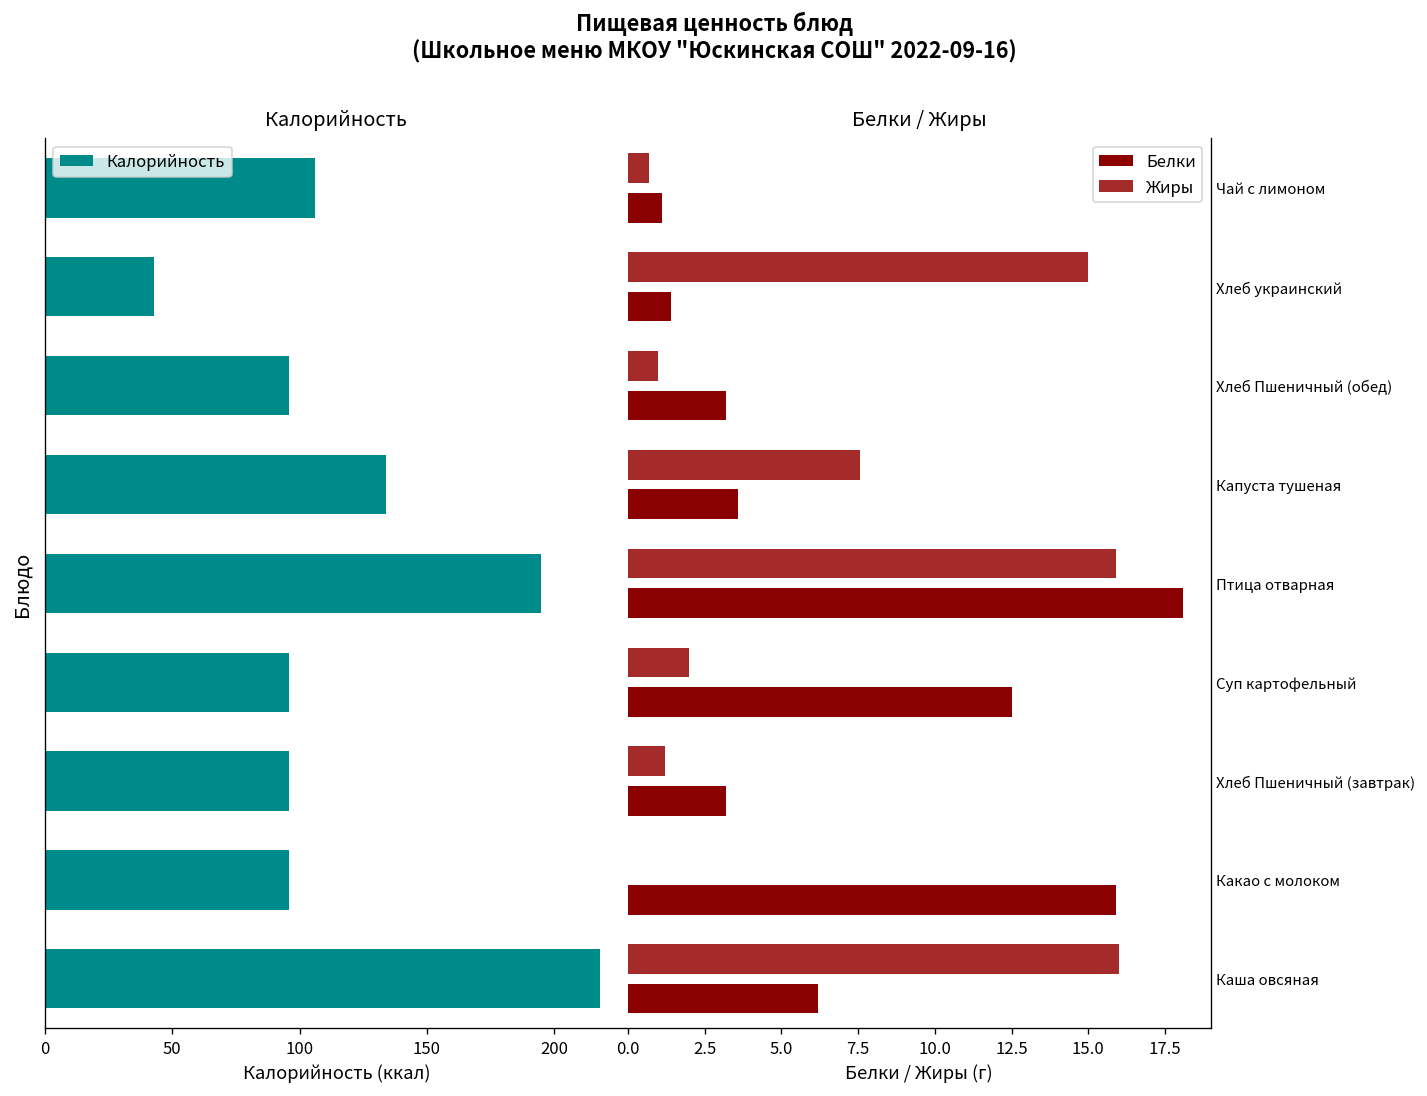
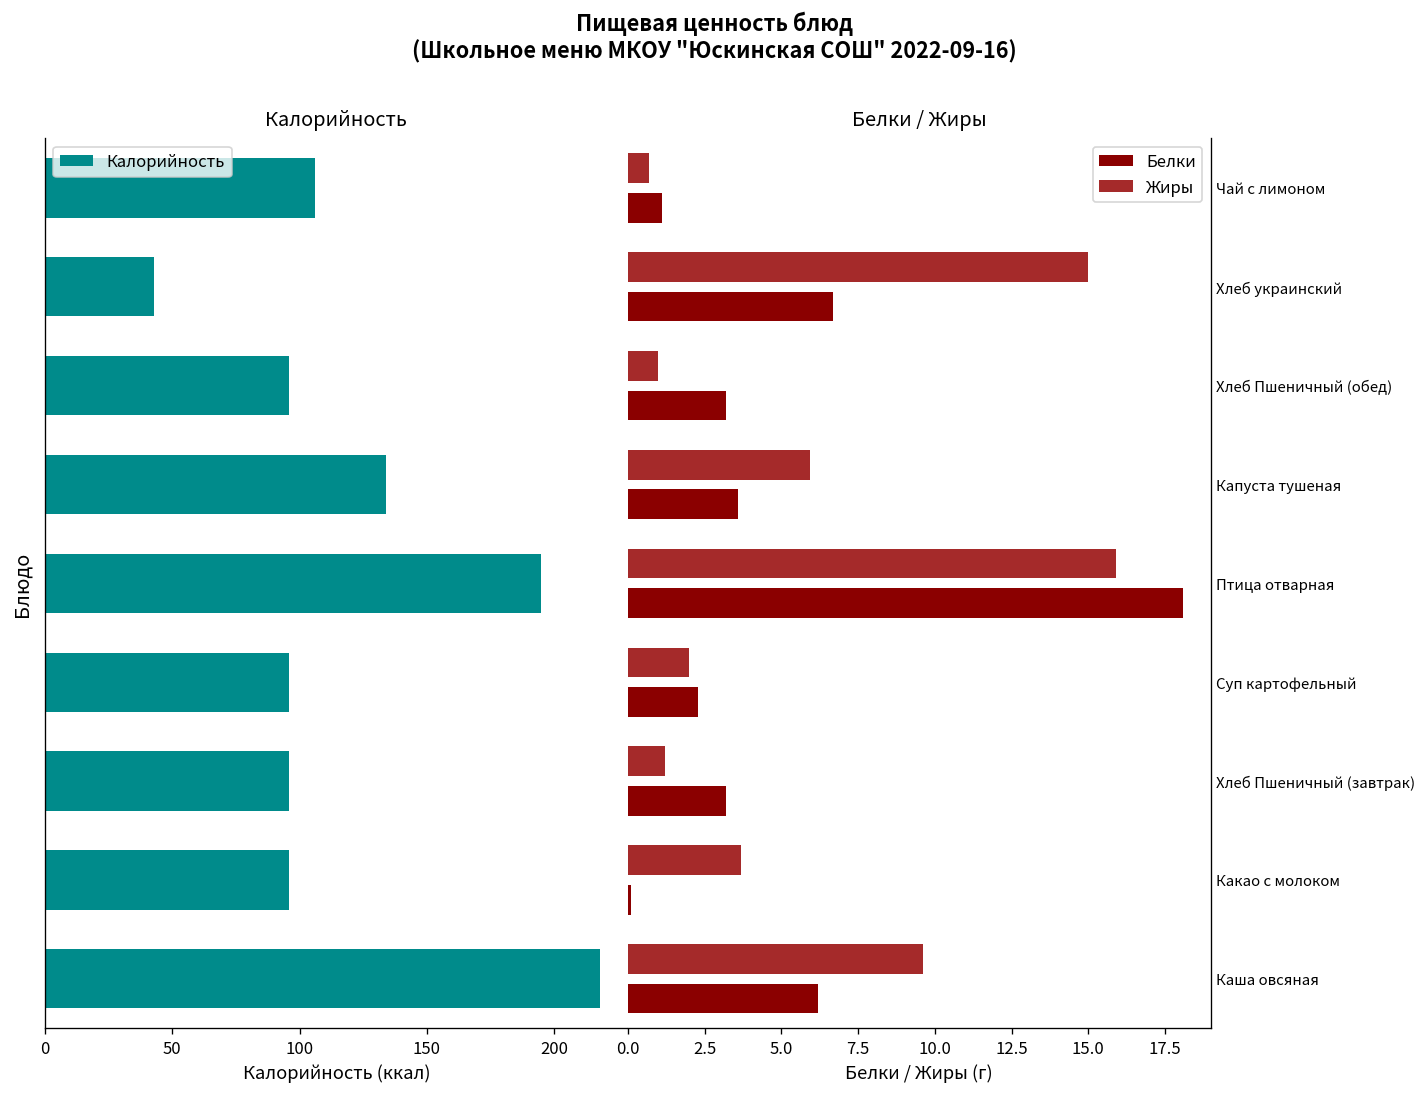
  {
    "Белки / Жиры": {
      "Белки": {
        "Чай с лимоном": 1.1,
-       "Хлеб украинский": 1.4,
+       "Хлеб украинский": 6.7,
        "Хлеб Пшеничный (обед)": 3.2,
        "Капуста тушеная": 3.6,
        "Птица отварная": 18.1,
-       "Суп картофельный": 12.5,
+       "Суп картофельный": 2.3,
        "Хлеб Пшеничный (завтрак)": 3.2,
-       "Какао с молоком": 15.9,
+       "Какао с молоком": 0.1,
        "Каша овсяная": 6.2
      },
      "Жиры": {
        "Чай с лимоном": 0.7,
        "Хлеб украинский": 15.0,
        "Хлеб Пшеничный (обед)": 1.0,
-       "Капуста тушеная": 7.6,
+       "Капуста тушеная": 5.9,
        "Птица отварная": 15.9,
        "Суп картофельный": 2.0,
        "Хлеб Пшеничный (завтрак)": 1.2,
-       "Какао с молоком": 0.0,
-       "Каша овсяная": 16.0
+       "Какао с молоком": 3.7,
+       "Каша овсяная": 9.6
      }
    }
  }
